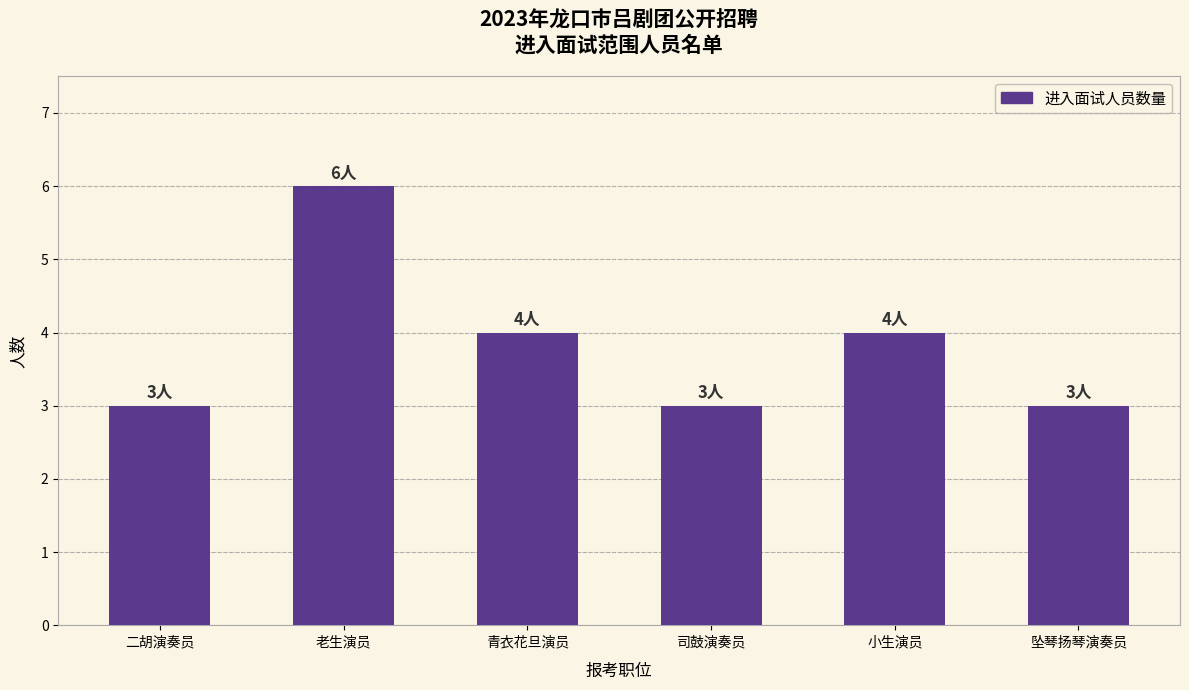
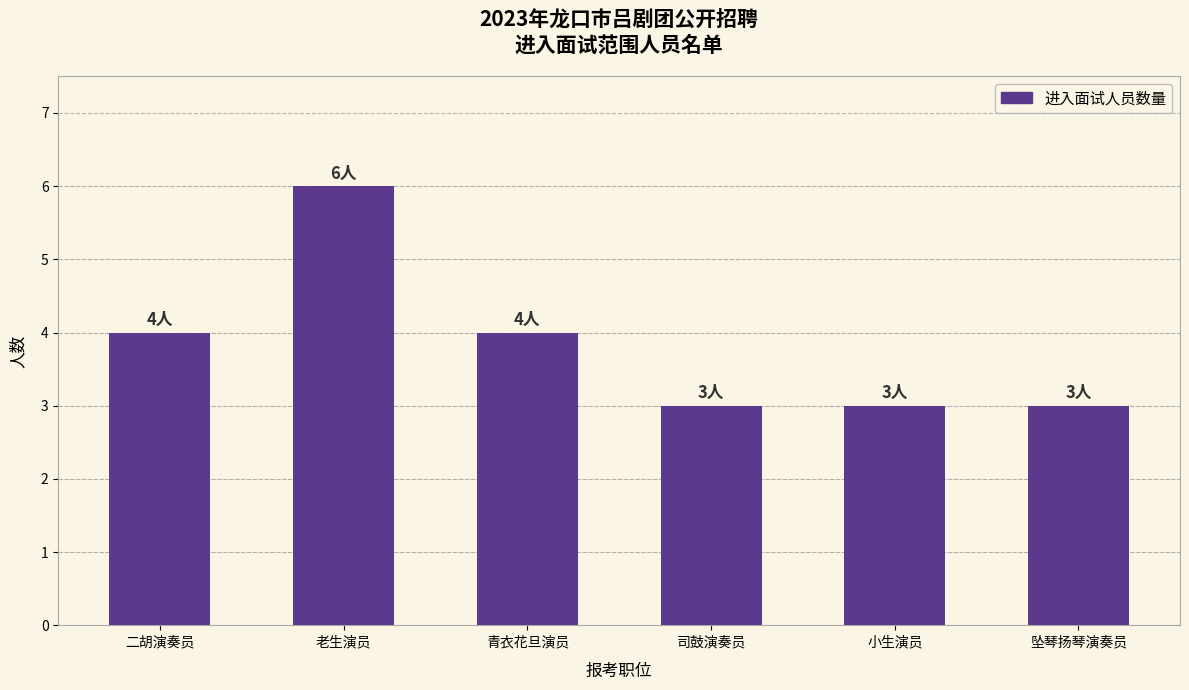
  {
-   "二胡演奏员": "3人",
+   "二胡演奏员": "4人",
    "老生演员": "6人",
    "青衣花旦演员": "4人",
    "司鼓演奏员": "3人",
-   "小生演员": "4人",
+   "小生演员": "3人",
    "坠琴扬琴演奏员": "3人"
  }
